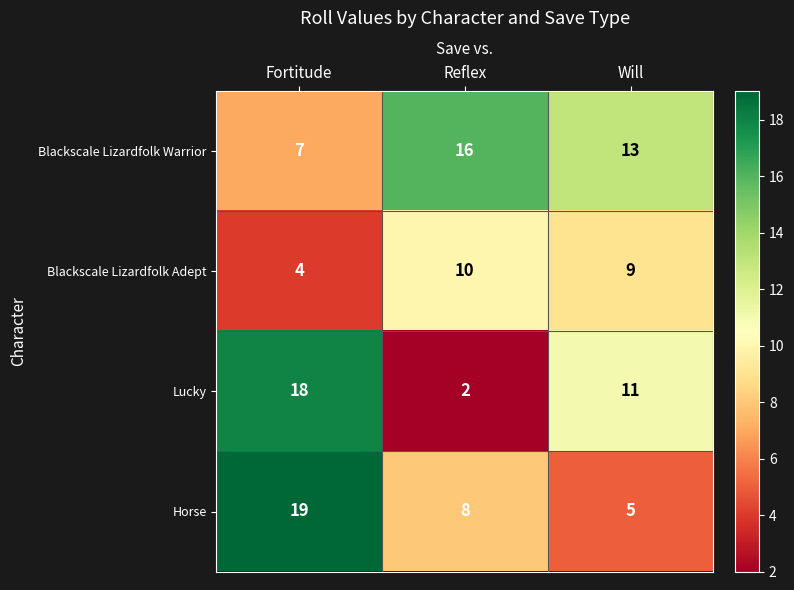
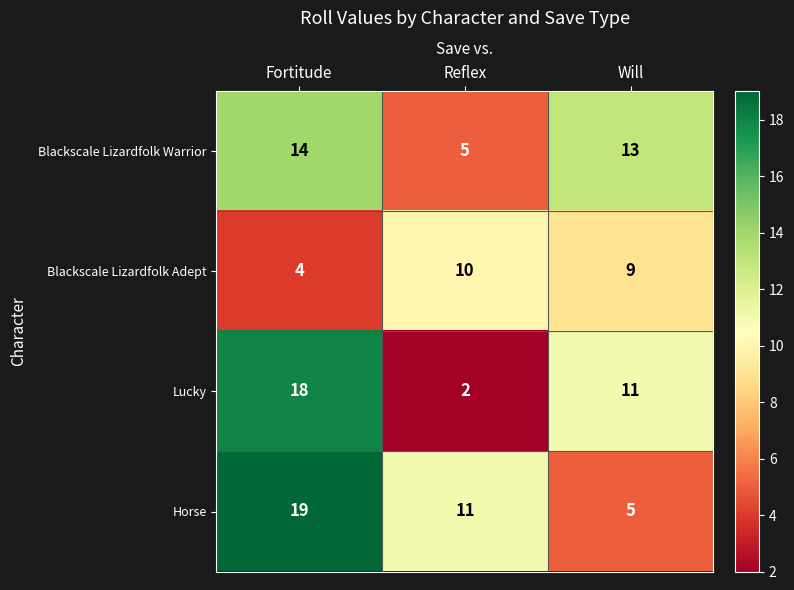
  {
    "Blackscale Lizardfolk Warrior": {
-     "Fortitude": 7,
-     "Reflex": 16,
+     "Fortitude": 14,
+     "Reflex": 5,
      "Will": 13
    },
    "Blackscale Lizardfolk Adept": {
      "Fortitude": 4,
      "Reflex": 10,
      "Will": 9
    },
    "Lucky": {
      "Fortitude": 18,
      "Reflex": 2,
      "Will": 11
    },
    "Horse": {
      "Fortitude": 19,
-     "Reflex": 8,
+     "Reflex": 11,
      "Will": 5
    }
  }
